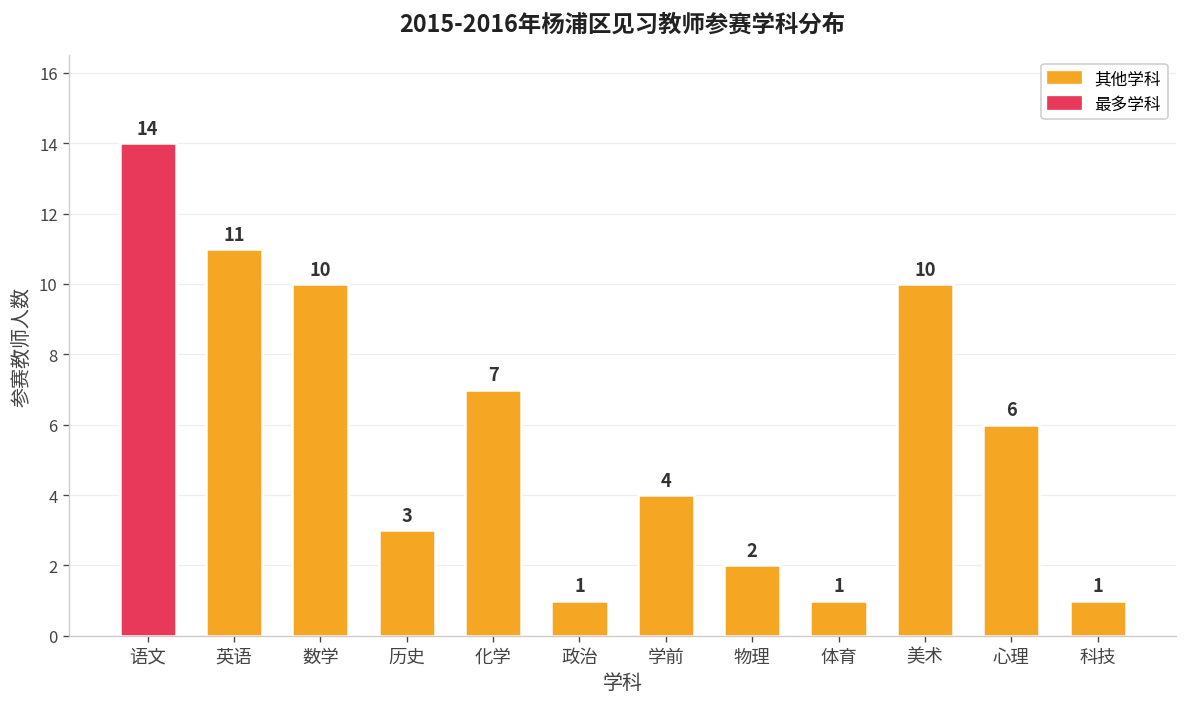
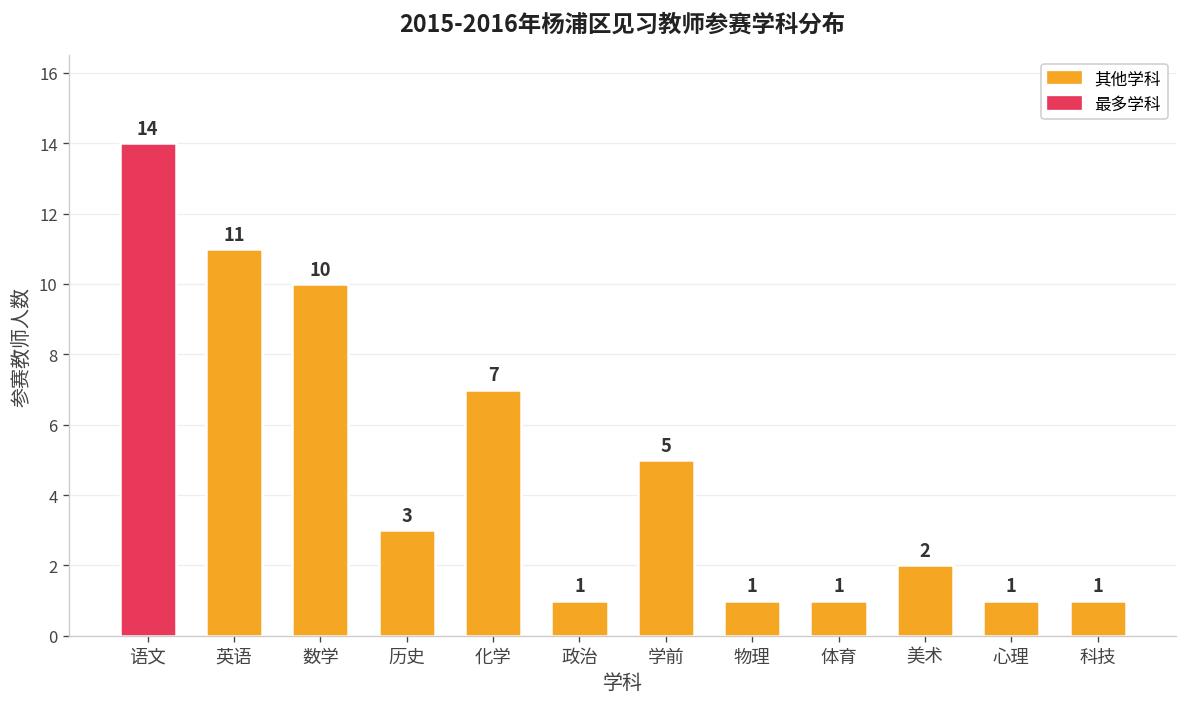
  {
    "语文": 14,
    "英语": 11,
    "数学": 10,
    "历史": 3,
    "化学": 7,
    "政治": 1,
-   "学前": 4,
-   "物理": 2,
+   "学前": 5,
+   "物理": 1,
    "体育": 1,
-   "美术": 10,
-   "心理": 6,
+   "美术": 2,
+   "心理": 1,
    "科技": 1
  }
